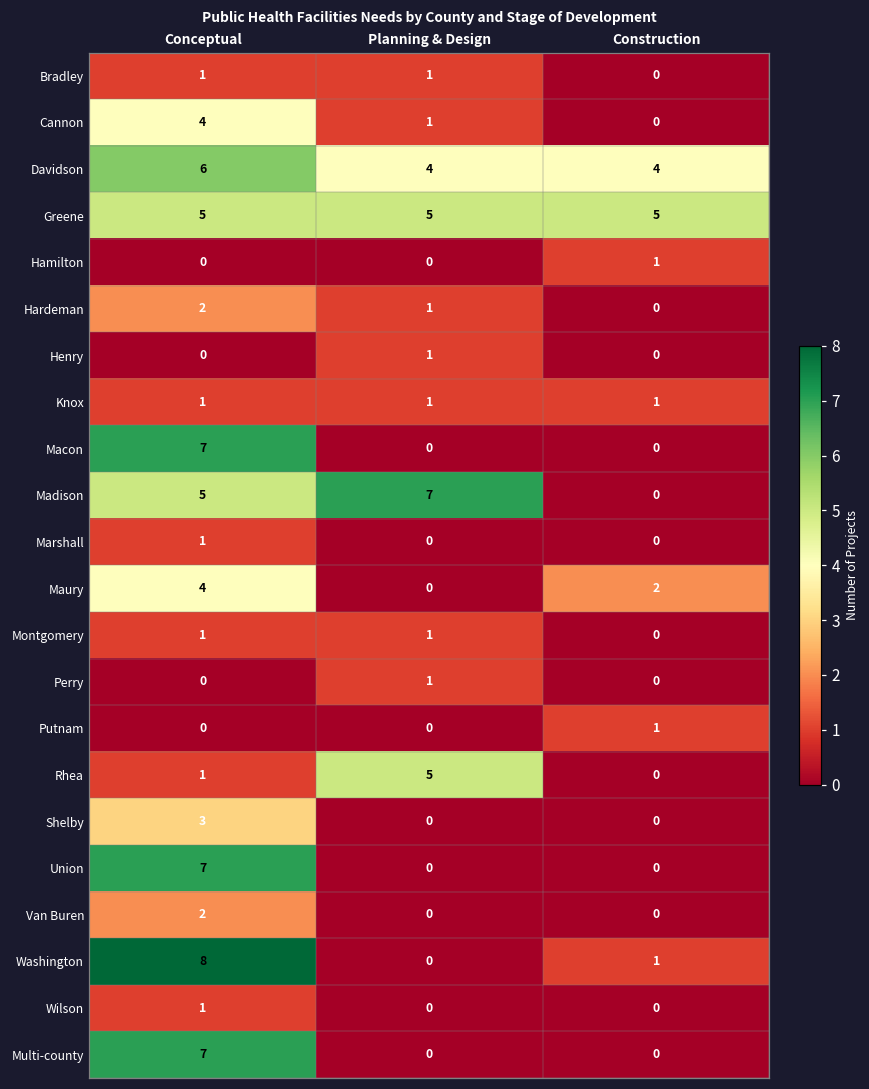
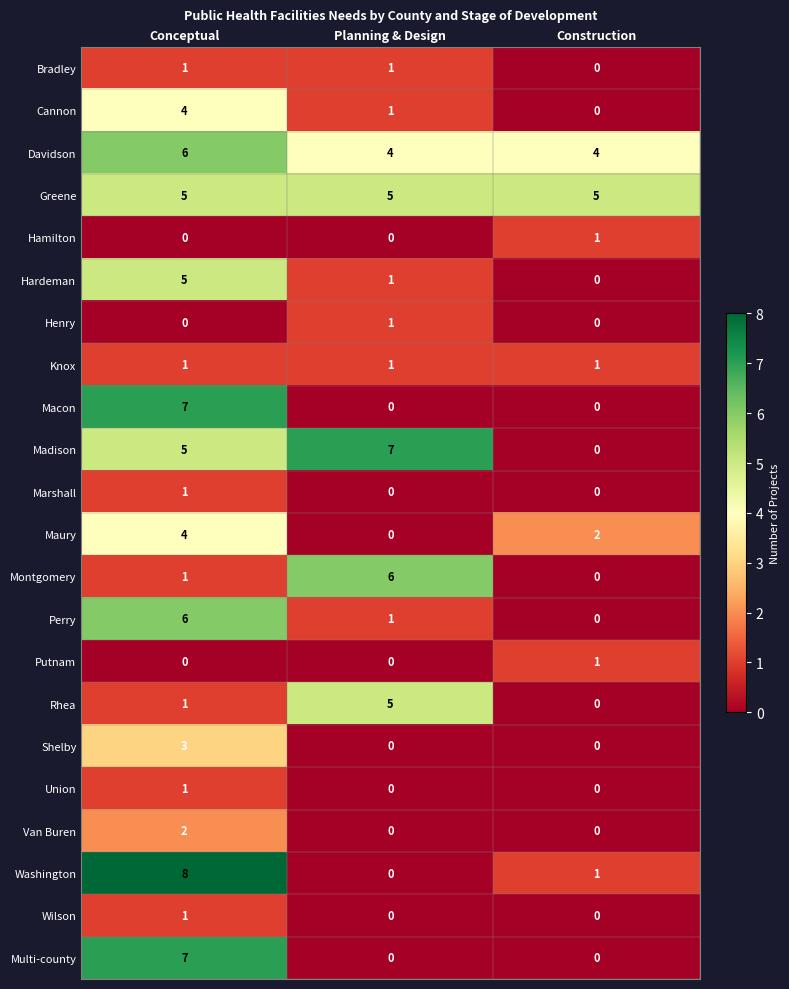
  {
    "Bradley": {
      "Conceptual": 1,
      "Planning & Design": 1,
      "Construction": 0
    },
    "Cannon": {
      "Conceptual": 4,
      "Planning & Design": 1,
      "Construction": 0
    },
    "Davidson": {
      "Conceptual": 6,
      "Planning & Design": 4,
      "Construction": 4
    },
    "Greene": {
      "Conceptual": 5,
      "Planning & Design": 5,
      "Construction": 5
    },
    "Hamilton": {
      "Conceptual": 0,
      "Planning & Design": 0,
      "Construction": 1
    },
    "Hardeman": {
-     "Conceptual": 2,
+     "Conceptual": 5,
      "Planning & Design": 1,
      "Construction": 0
    },
    "Henry": {
      "Conceptual": 0,
      "Planning & Design": 1,
      "Construction": 0
    },
    "Knox": {
      "Conceptual": 1,
      "Planning & Design": 1,
      "Construction": 1
    },
    "Macon": {
      "Conceptual": 7,
      "Planning & Design": 0,
      "Construction": 0
    },
    "Madison": {
      "Conceptual": 5,
      "Planning & Design": 7,
      "Construction": 0
    },
    "Marshall": {
      "Conceptual": 1,
      "Planning & Design": 0,
      "Construction": 0
    },
    "Maury": {
      "Conceptual": 4,
      "Planning & Design": 0,
      "Construction": 2
    },
    "Montgomery": {
      "Conceptual": 1,
-     "Planning & Design": 1,
+     "Planning & Design": 6,
      "Construction": 0
    },
    "Perry": {
-     "Conceptual": 0,
+     "Conceptual": 6,
      "Planning & Design": 1,
      "Construction": 0
    },
    "Putnam": {
      "Conceptual": 0,
      "Planning & Design": 0,
      "Construction": 1
    },
    "Rhea": {
      "Conceptual": 1,
      "Planning & Design": 5,
      "Construction": 0
    },
    "Shelby": {
      "Conceptual": 3,
      "Planning & Design": 0,
      "Construction": 0
    },
    "Union": {
-     "Conceptual": 7,
+     "Conceptual": 1,
      "Planning & Design": 0,
      "Construction": 0
    },
    "Van Buren": {
      "Conceptual": 2,
      "Planning & Design": 0,
      "Construction": 0
    },
    "Washington": {
      "Conceptual": 8,
      "Planning & Design": 0,
      "Construction": 1
    },
    "Wilson": {
      "Conceptual": 1,
      "Planning & Design": 0,
      "Construction": 0
    },
    "Multi-county": {
      "Conceptual": 7,
      "Planning & Design": 0,
      "Construction": 0
    }
  }
